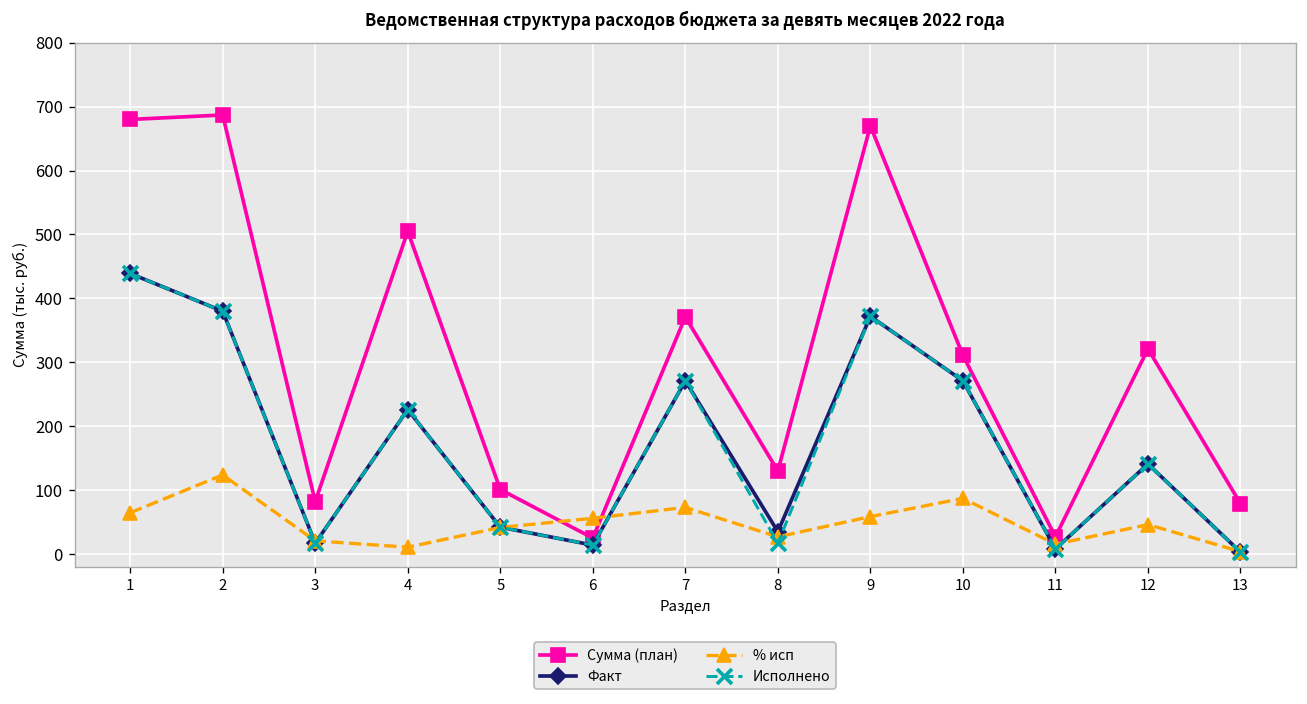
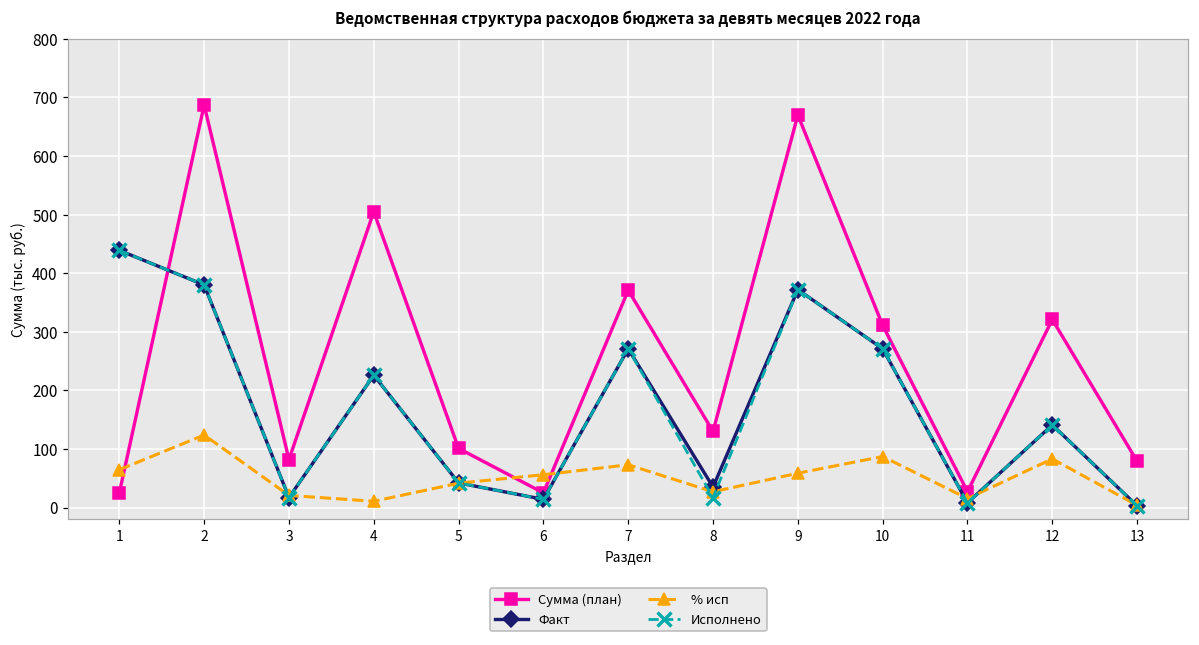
  {
    "Сумма (план)": {
-     "1": 680,
+     "1": 30,
      "2": 690,
      "3": 80,
      "4": 510,
      "5": 100,
      "6": 30,
      "7": 370,
      "8": 130,
      "9": 670,
      "10": 310,
      "11": 30,
      "12": 320,
      "13": 80
    },
    "Факт": {
      "8": 40
    },
    "% исп": {
      "1": 60,
      "2": 120,
      "4": 10,
      "6": 60,
      "7": 70,
      "8": 30,
      "9": 60,
      "10": 90,
      "11": 20,
-     "12": 50
+     "12": 80
    },
    "Исполнено": {
      "8": 20
    }
  }
